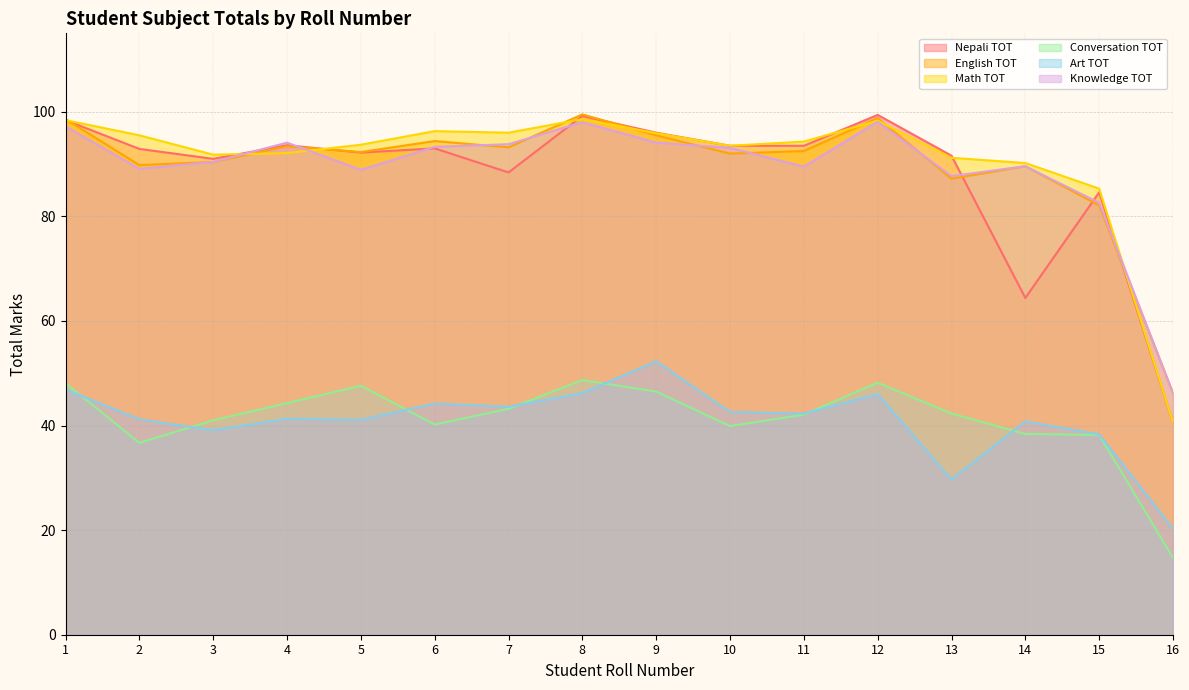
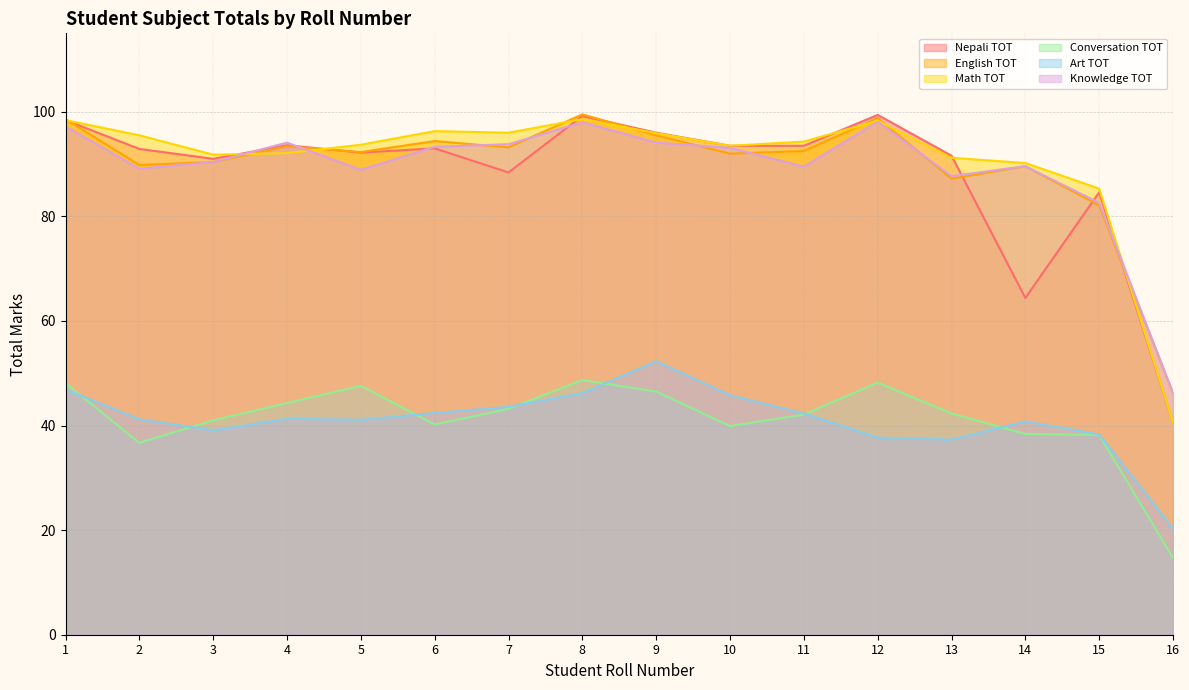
  {
    "Nepali TOT": {
      "2": 93,
      "3": 91,
      "7": 88,
      "11": 94,
      "12": 99,
      "14": 64,
      "15": 85
    },
    "Conversation TOT": {
      "1": 48,
      "2": 37,
      "3": 41,
      "4": 44,
      "5": 48,
      "6": 40,
      "8": 49,
      "9": 47,
      "10": 40,
      "12": 48,
      "13": 42,
      "14": 38,
      "16": 15
    },
    "Art TOT": {
      "1": 47,
      "2": 41,
      "3": 39,
      "4": 41,
      "5": 41,
-     "6": 44,
+     "6": 42,
      "8": 46,
      "9": 52,
-     "10": 43,
-     "12": 46,
-     "13": 30,
+     "10": 46,
+     "12": 38,
+     "13": 37,
      "14": 41,
      "16": 20
    },
    "Knowledge TOT": {
      "1": 97,
      "2": 89,
      "4": 94,
      "5": 89,
      "7": 94,
      "8": 98,
      "9": 94,
      "11": 90,
      "13": 88,
      "15": 83
    }
  }
